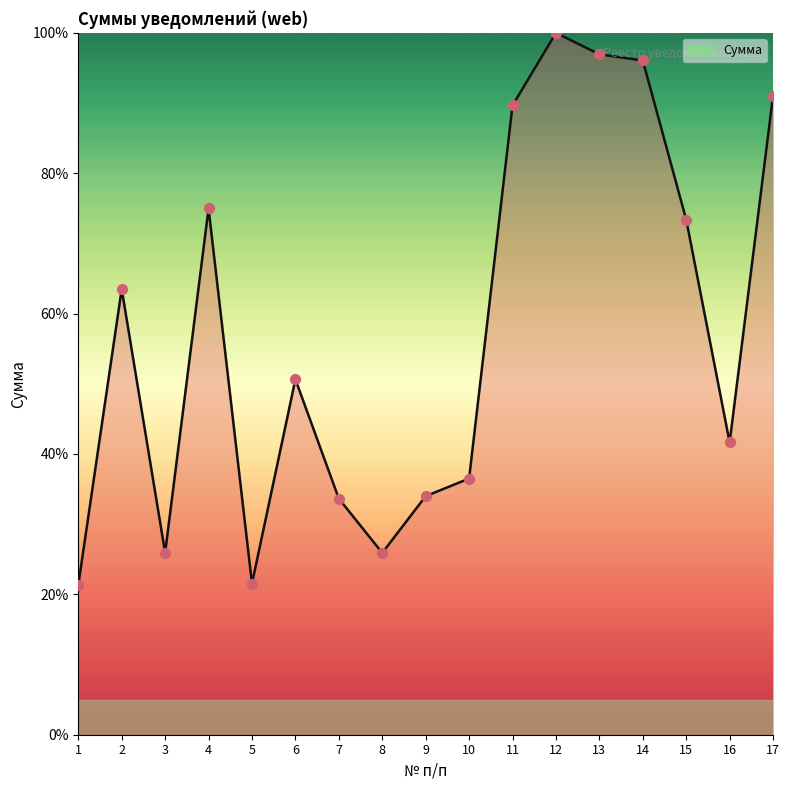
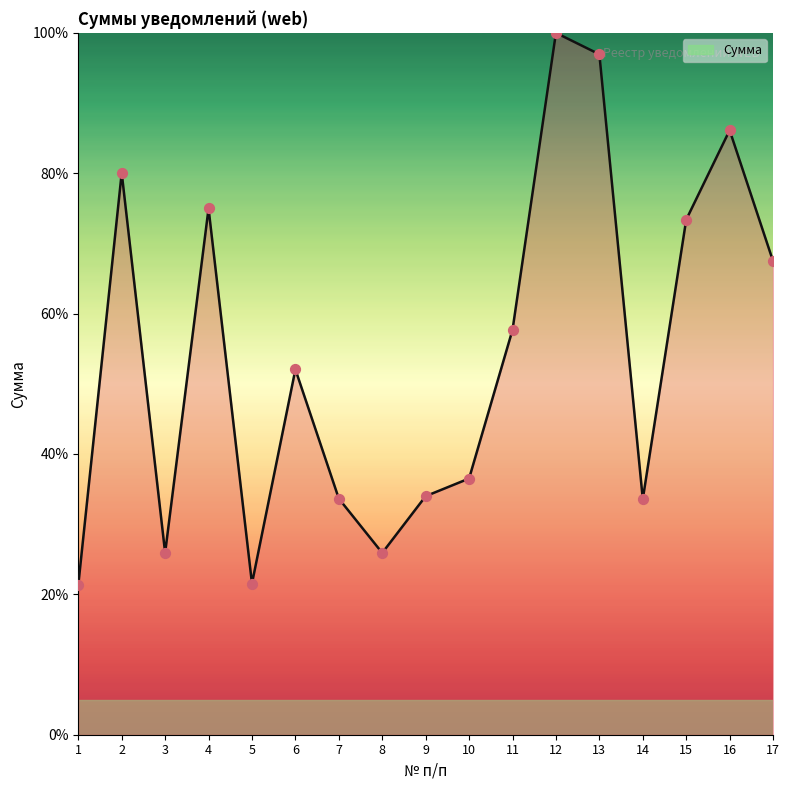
  {
    "1": "21%",
-   "2": "63%",
+   "2": "80%",
    "3": "26%",
    "4": "75%",
    "5": "22%",
-   "6": "51%",
+   "6": "52%",
    "7": "34%",
    "8": "26%",
    "9": "34%",
    "10": "37%",
-   "11": "90%",
+   "11": "58%",
    "12": "100%",
    "13": "97%",
-   "14": "96%",
+   "14": "34%",
    "15": "73%",
-   "16": "42%",
-   "17": "91%"
+   "16": "86%",
+   "17": "67%"
  }
